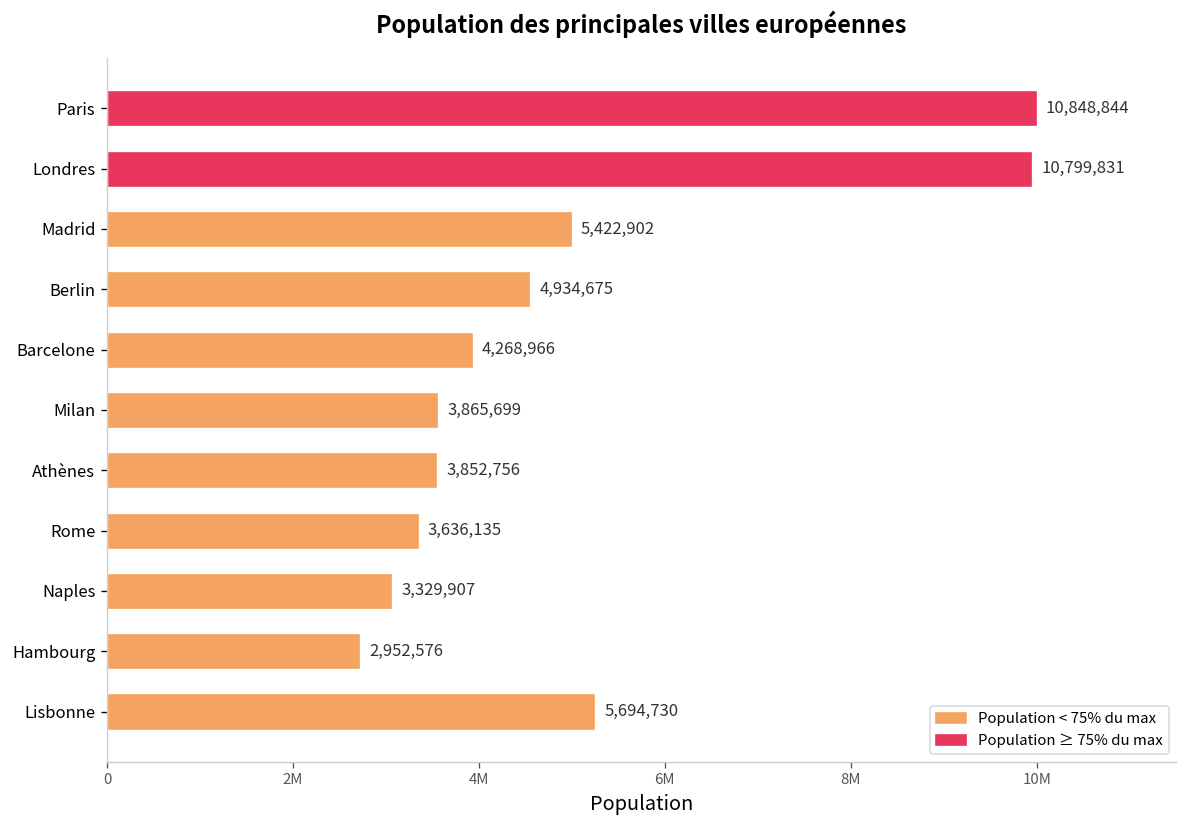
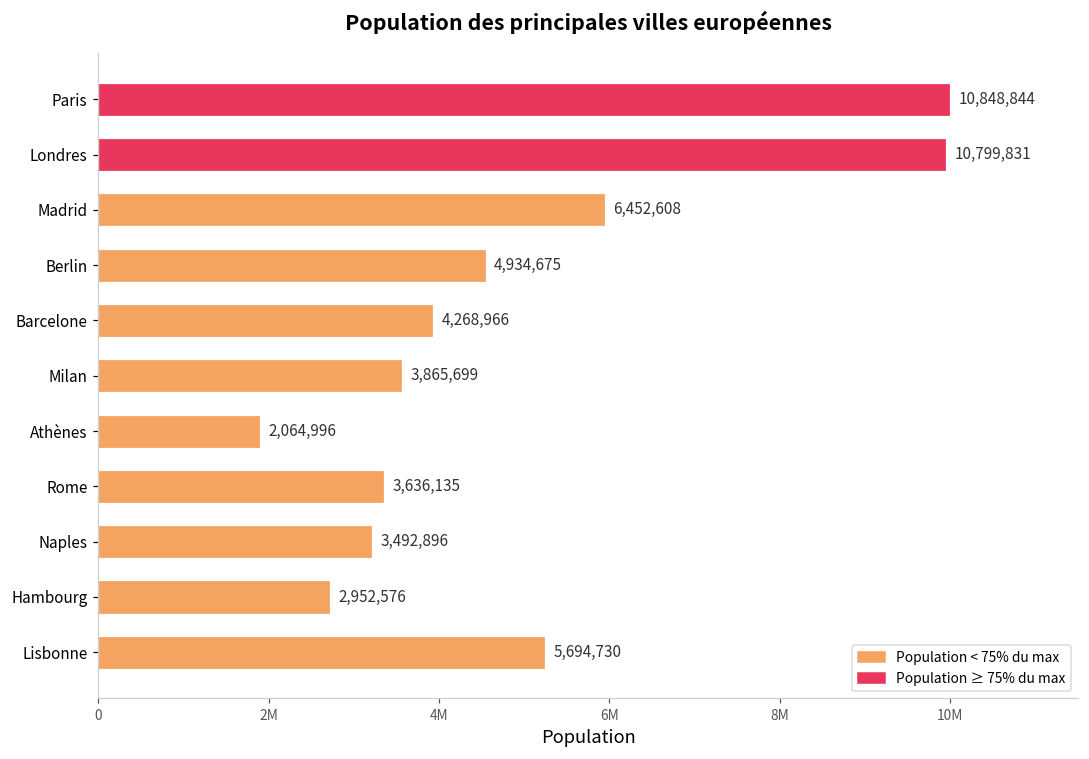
  {
    "Paris": "10,848,844",
    "Londres": "10,799,831",
-   "Madrid": "5,422,902",
+   "Madrid": "6,452,608",
    "Berlin": "4,934,675",
    "Barcelone": "4,268,966",
    "Milan": "3,865,699",
-   "Athènes": "3,852,756",
+   "Athènes": "2,064,996",
    "Rome": "3,636,135",
-   "Naples": "3,329,907",
+   "Naples": "3,492,896",
    "Hambourg": "2,952,576",
    "Lisbonne": "5,694,730"
  }
